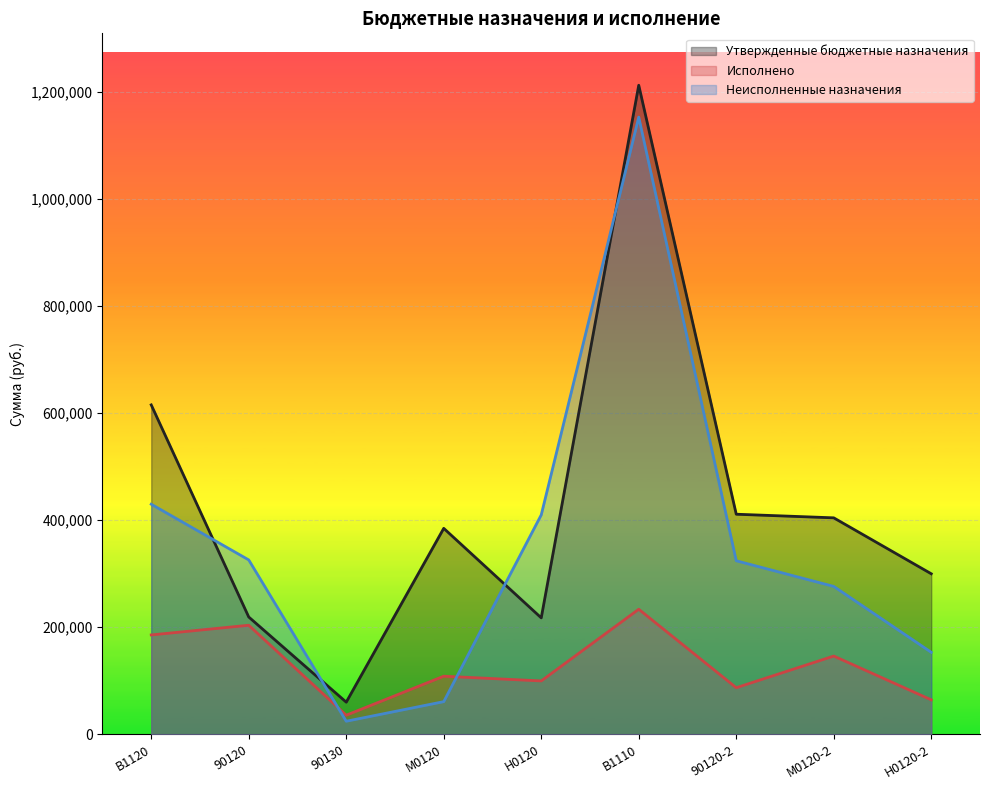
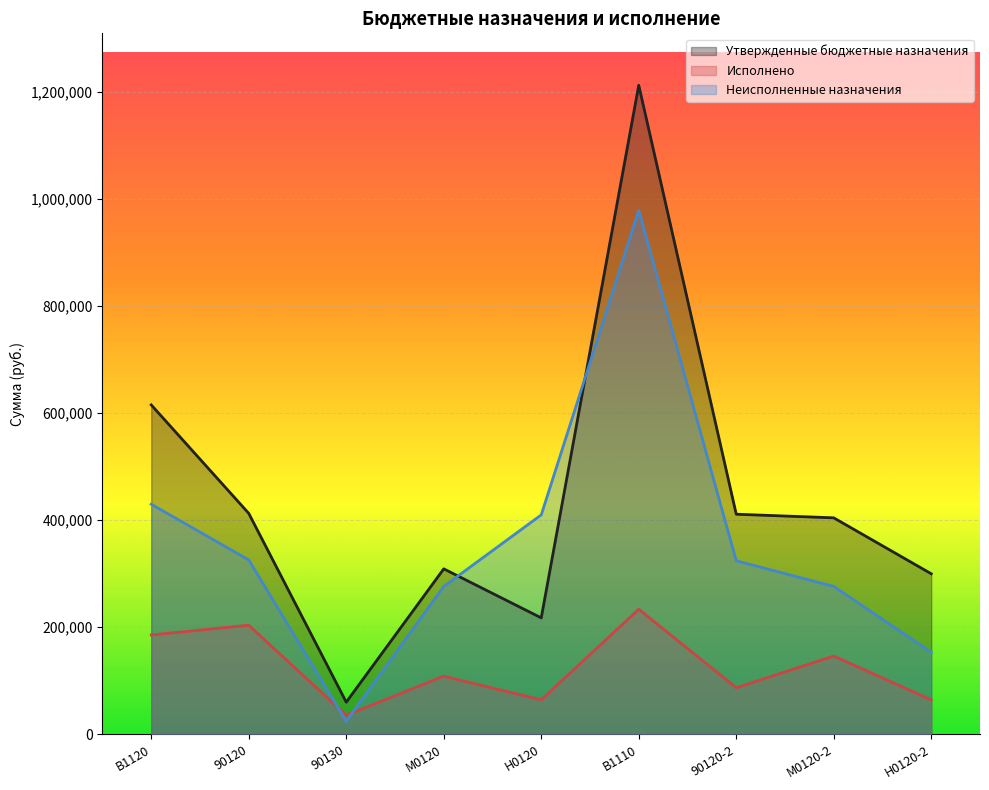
  {
    "Утвержденные бюджетные назначения": {
      "В1120": "620,000",
-     "90120": "220,000",
+     "90120": "410,000",
      "90130": "60,000",
-     "М0120": "380,000",
+     "М0120": "310,000",
      "Н0120": "220,000",
      "В1110": "1,210,000",
      "90120-2": "410,000",
      "М0120-2": "400,000",
      "Н0120-2": "300,000"
    },
    "Исполнено": {
      "В1120": "190,000",
      "90120": "200,000",
      "90130": "40,000",
      "М0120": "110,000",
-     "Н0120": "100,000",
+     "Н0120": "60,000",
      "В1110": "230,000",
      "90120-2": "90,000",
      "М0120-2": "150,000",
      "Н0120-2": "60,000"
    },
    "Неисполненные назначения": {
      "В1120": "430,000",
      "90120": "330,000",
      "90130": "20,000",
-     "М0120": "60,000",
+     "М0120": "280,000",
      "Н0120": "410,000",
-     "В1110": "1,150,000",
+     "В1110": "980,000",
      "90120-2": "320,000",
      "М0120-2": "280,000",
      "Н0120-2": "150,000"
    }
  }
